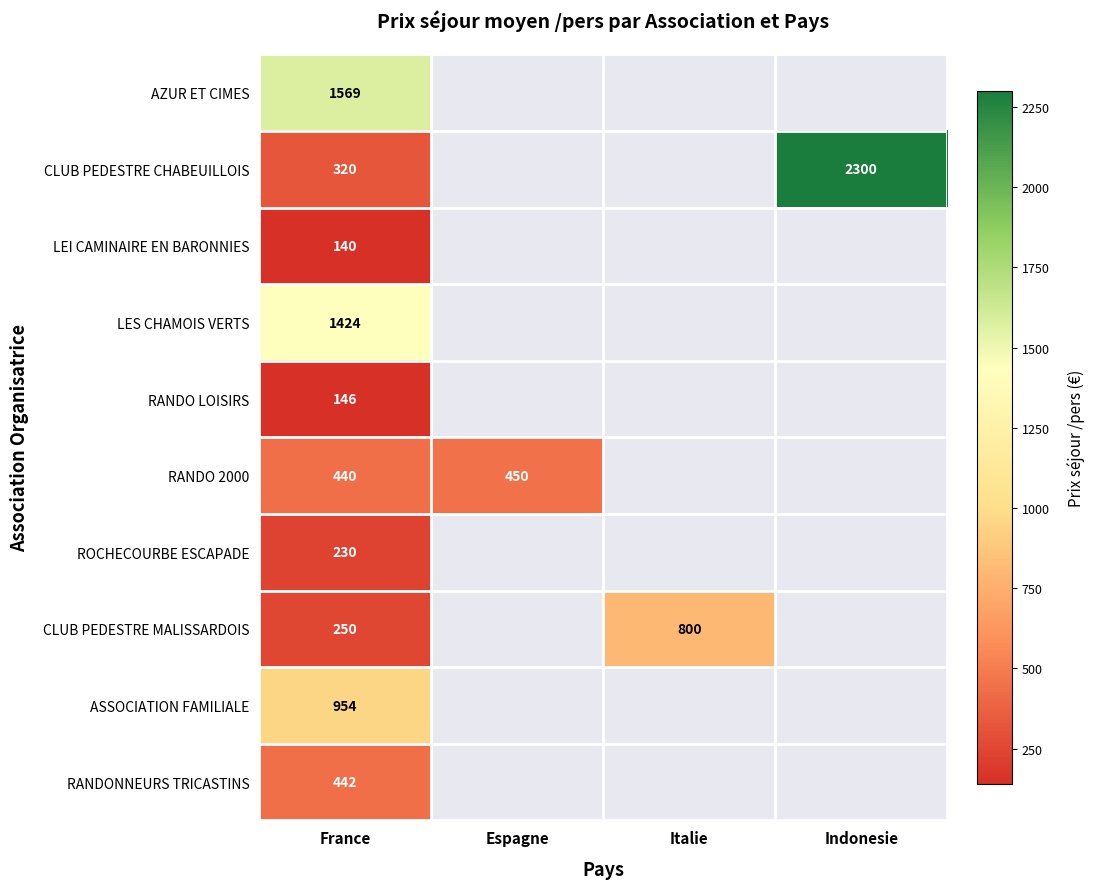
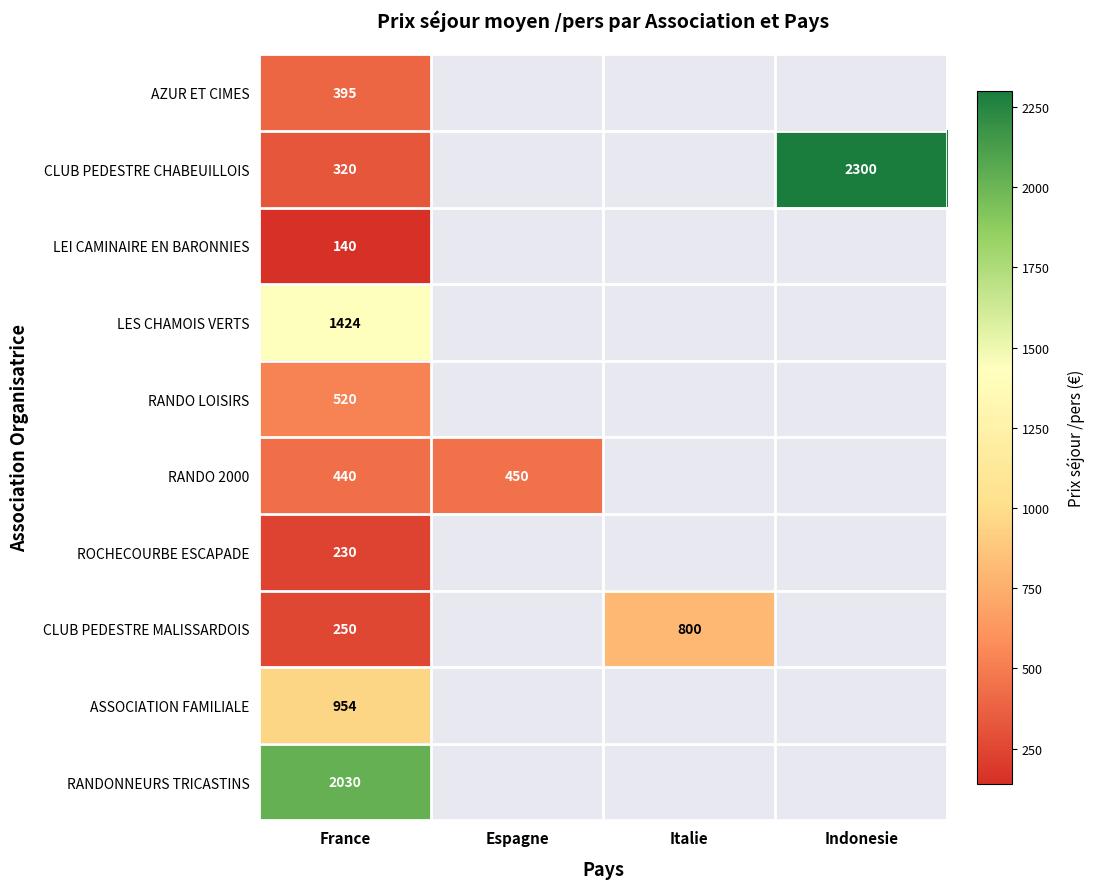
  {
    "AZUR ET CIMES": {
-     "France": 1569
+     "France": 395
    },
    "CLUB PEDESTRE CHABEUILLOIS": {
      "France": 320,
      "Indonesie": 2300
    },
    "LEI CAMINAIRE EN BARONNIES": {
      "France": 140
    },
    "LES CHAMOIS VERTS": {
      "France": 1424
    },
    "RANDO LOISIRS": {
-     "France": 146
+     "France": 520
    },
    "RANDO 2000": {
      "France": 440,
      "Espagne": 450
    },
    "ROCHECOURBE ESCAPADE": {
      "France": 230
    },
    "CLUB PEDESTRE MALISSARDOIS": {
      "France": 250,
      "Italie": 800
    },
    "ASSOCIATION FAMILIALE": {
      "France": 954
    },
    "RANDONNEURS TRICASTINS": {
-     "France": 442
+     "France": 2030
    }
  }
